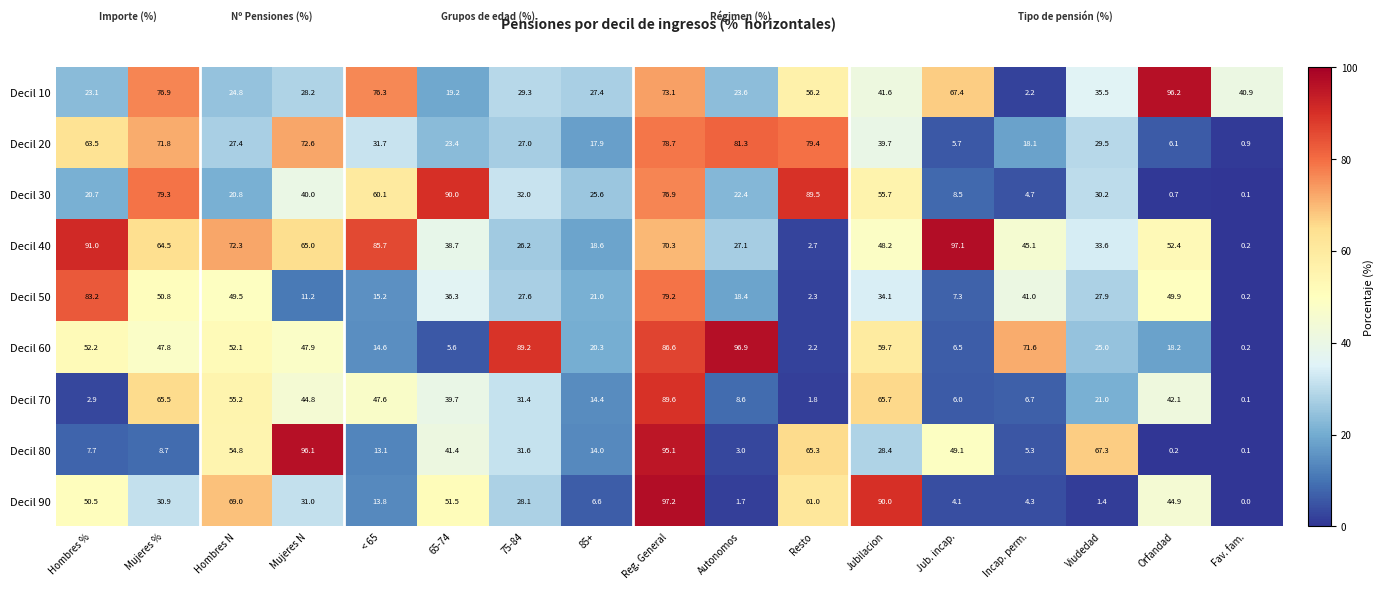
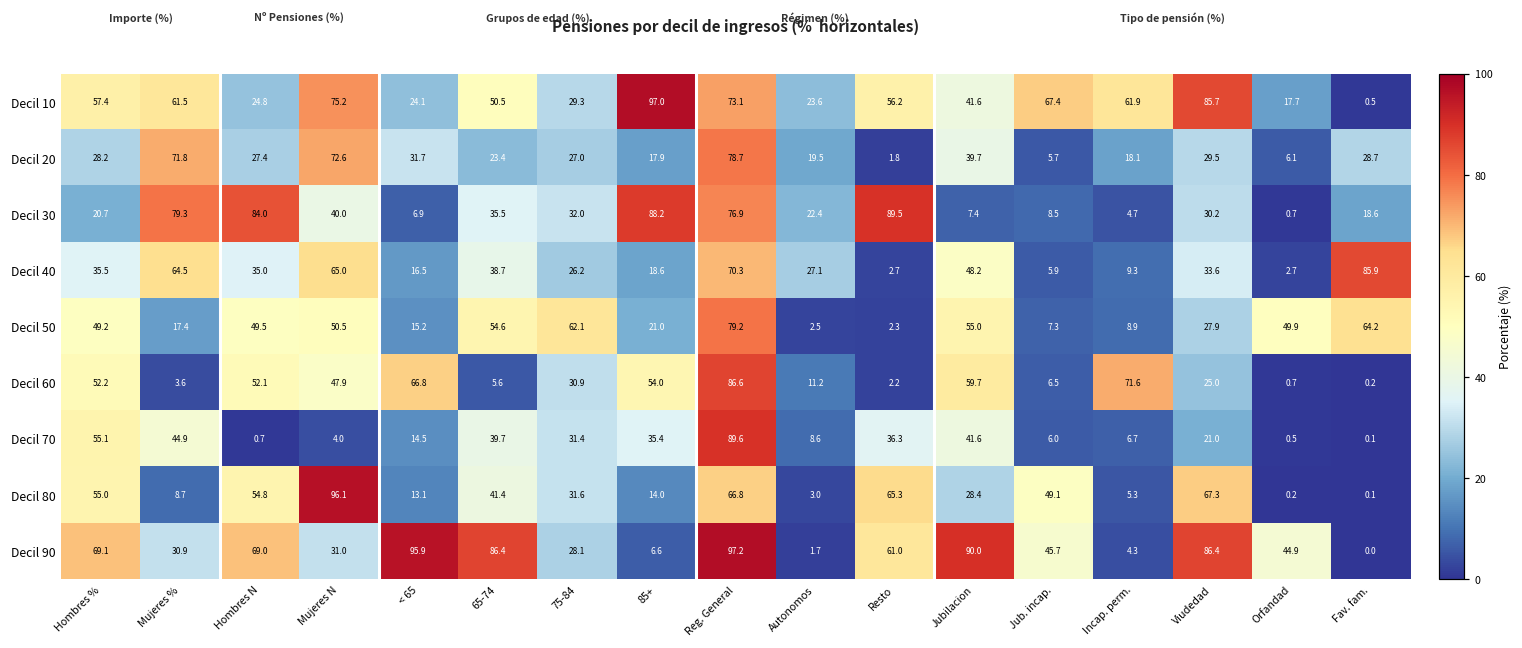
  {
    "Decil 10": {
-     "Hombres %": 23.1,
-     "Mujeres %": 76.9,
+     "Hombres %": 57.4,
+     "Mujeres %": 61.5,
      "Hombres N": 24.8,
-     "Mujeres N": 28.2,
-     "< 65": 76.3,
-     "65-74": 19.2,
+     "Mujeres N": 75.2,
+     "< 65": 24.1,
+     "65-74": 50.5,
      "75-84": 29.3,
-     "85+": 27.4,
+     "85+": 97.0,
      "Reg. General": 73.1,
      "Autonomos": 23.6,
      "Resto": 56.2,
      "Jubilacion": 41.6,
      "Jub. incap.": 67.4,
-     "Incap. perm.": 2.2,
-     "Viudedad": 35.5,
-     "Orfandad": 96.2,
-     "Fav. fam.": 40.9
+     "Incap. perm.": 61.9,
+     "Viudedad": 85.7,
+     "Orfandad": 17.7,
+     "Fav. fam.": 0.5
    },
    "Decil 20": {
-     "Hombres %": 63.5,
+     "Hombres %": 28.2,
      "Mujeres %": 71.8,
      "Hombres N": 27.4,
      "Mujeres N": 72.6,
      "< 65": 31.7,
      "65-74": 23.4,
      "75-84": 27.0,
      "85+": 17.9,
      "Reg. General": 78.7,
-     "Autonomos": 81.3,
-     "Resto": 79.4,
+     "Autonomos": 19.5,
+     "Resto": 1.8,
      "Jubilacion": 39.7,
      "Jub. incap.": 5.7,
      "Incap. perm.": 18.1,
      "Viudedad": 29.5,
      "Orfandad": 6.1,
-     "Fav. fam.": 0.9
+     "Fav. fam.": 28.7
    },
    "Decil 30": {
      "Hombres %": 20.7,
      "Mujeres %": 79.3,
-     "Hombres N": 20.8,
+     "Hombres N": 84.0,
      "Mujeres N": 40.0,
-     "< 65": 60.1,
-     "65-74": 90.0,
+     "< 65": 6.9,
+     "65-74": 35.5,
      "75-84": 32.0,
-     "85+": 25.6,
+     "85+": 88.2,
      "Reg. General": 76.9,
      "Autonomos": 22.4,
      "Resto": 89.5,
-     "Jubilacion": 55.7,
+     "Jubilacion": 7.4,
      "Jub. incap.": 8.5,
      "Incap. perm.": 4.7,
      "Viudedad": 30.2,
      "Orfandad": 0.7,
-     "Fav. fam.": 0.1
+     "Fav. fam.": 18.6
    },
    "Decil 40": {
-     "Hombres %": 91.0,
+     "Hombres %": 35.5,
      "Mujeres %": 64.5,
-     "Hombres N": 72.3,
+     "Hombres N": 35.0,
      "Mujeres N": 65.0,
-     "< 65": 85.7,
+     "< 65": 16.5,
      "65-74": 38.7,
      "75-84": 26.2,
      "85+": 18.6,
      "Reg. General": 70.3,
      "Autonomos": 27.1,
      "Resto": 2.7,
      "Jubilacion": 48.2,
-     "Jub. incap.": 97.1,
-     "Incap. perm.": 45.1,
+     "Jub. incap.": 5.9,
+     "Incap. perm.": 9.3,
      "Viudedad": 33.6,
-     "Orfandad": 52.4,
-     "Fav. fam.": 0.2
+     "Orfandad": 2.7,
+     "Fav. fam.": 85.9
    },
    "Decil 50": {
-     "Hombres %": 83.2,
-     "Mujeres %": 50.8,
+     "Hombres %": 49.2,
+     "Mujeres %": 17.4,
      "Hombres N": 49.5,
-     "Mujeres N": 11.2,
+     "Mujeres N": 50.5,
      "< 65": 15.2,
-     "65-74": 36.3,
-     "75-84": 27.6,
+     "65-74": 54.6,
+     "75-84": 62.1,
      "85+": 21.0,
      "Reg. General": 79.2,
-     "Autonomos": 18.4,
+     "Autonomos": 2.5,
      "Resto": 2.3,
-     "Jubilacion": 34.1,
+     "Jubilacion": 55.0,
      "Jub. incap.": 7.3,
-     "Incap. perm.": 41.0,
+     "Incap. perm.": 8.9,
      "Viudedad": 27.9,
      "Orfandad": 49.9,
-     "Fav. fam.": 0.2
+     "Fav. fam.": 64.2
    },
    "Decil 60": {
      "Hombres %": 52.2,
-     "Mujeres %": 47.8,
+     "Mujeres %": 3.6,
      "Hombres N": 52.1,
      "Mujeres N": 47.9,
-     "< 65": 14.6,
+     "< 65": 66.8,
      "65-74": 5.6,
-     "75-84": 89.2,
-     "85+": 20.3,
+     "75-84": 30.9,
+     "85+": 54.0,
      "Reg. General": 86.6,
-     "Autonomos": 96.9,
+     "Autonomos": 11.2,
      "Resto": 2.2,
      "Jubilacion": 59.7,
      "Jub. incap.": 6.5,
      "Incap. perm.": 71.6,
      "Viudedad": 25.0,
-     "Orfandad": 18.2,
+     "Orfandad": 0.7,
      "Fav. fam.": 0.2
    },
    "Decil 70": {
-     "Hombres %": 2.9,
-     "Mujeres %": 65.5,
-     "Hombres N": 55.2,
-     "Mujeres N": 44.8,
-     "< 65": 47.6,
+     "Hombres %": 55.1,
+     "Mujeres %": 44.9,
+     "Hombres N": 0.7,
+     "Mujeres N": 4.0,
+     "< 65": 14.5,
      "65-74": 39.7,
      "75-84": 31.4,
-     "85+": 14.4,
+     "85+": 35.4,
      "Reg. General": 89.6,
      "Autonomos": 8.6,
-     "Resto": 1.8,
-     "Jubilacion": 65.7,
+     "Resto": 36.3,
+     "Jubilacion": 41.6,
      "Jub. incap.": 6.0,
      "Incap. perm.": 6.7,
      "Viudedad": 21.0,
-     "Orfandad": 42.1,
+     "Orfandad": 0.5,
      "Fav. fam.": 0.1
    },
    "Decil 80": {
-     "Hombres %": 7.7,
+     "Hombres %": 55.0,
      "Mujeres %": 8.7,
      "Hombres N": 54.8,
      "Mujeres N": 96.1,
      "< 65": 13.1,
      "65-74": 41.4,
      "75-84": 31.6,
      "85+": 14.0,
-     "Reg. General": 95.1,
+     "Reg. General": 66.8,
      "Autonomos": 3.0,
      "Resto": 65.3,
      "Jubilacion": 28.4,
      "Jub. incap.": 49.1,
      "Incap. perm.": 5.3,
      "Viudedad": 67.3,
      "Orfandad": 0.2,
      "Fav. fam.": 0.1
    },
    "Decil 90": {
-     "Hombres %": 50.5,
+     "Hombres %": 69.1,
      "Mujeres %": 30.9,
      "Hombres N": 69.0,
      "Mujeres N": 31.0,
-     "< 65": 13.8,
-     "65-74": 51.5,
+     "< 65": 95.9,
+     "65-74": 86.4,
      "75-84": 28.1,
      "85+": 6.6,
      "Reg. General": 97.2,
      "Autonomos": 1.7,
      "Resto": 61.0,
      "Jubilacion": 90.0,
-     "Jub. incap.": 4.1,
+     "Jub. incap.": 45.7,
      "Incap. perm.": 4.3,
-     "Viudedad": 1.4,
+     "Viudedad": 86.4,
      "Orfandad": 44.9,
      "Fav. fam.": 0.0
    }
  }
